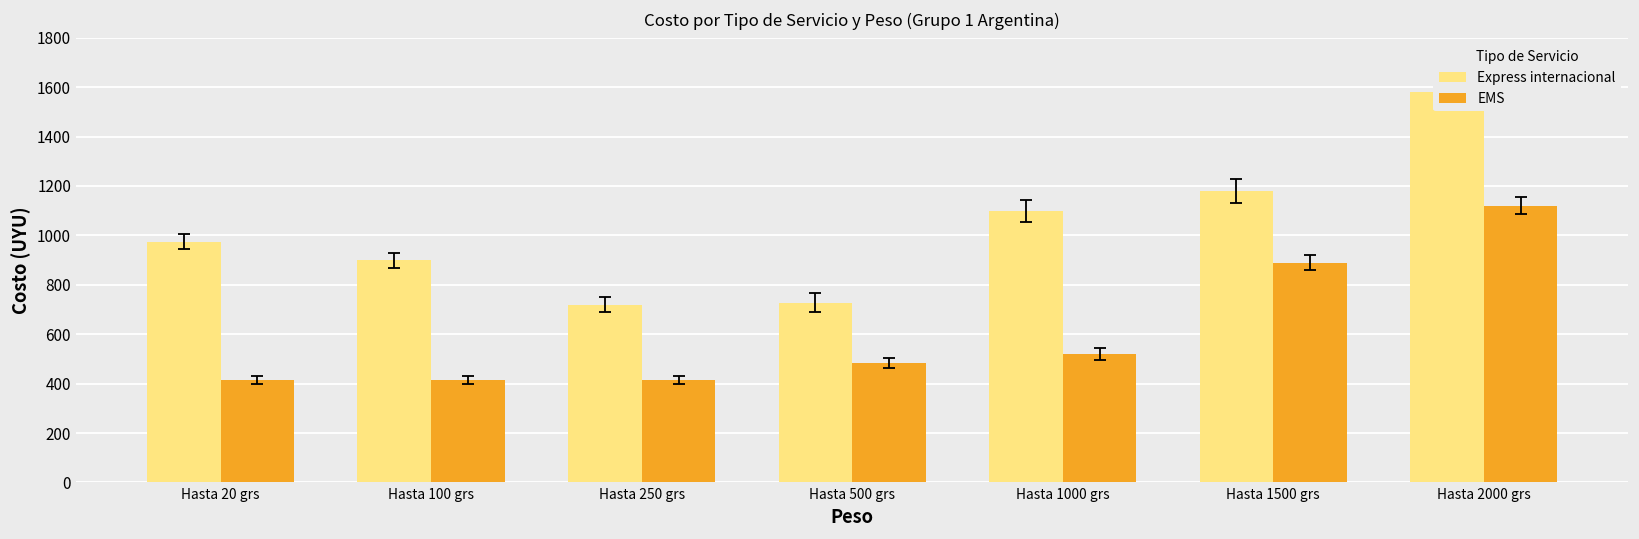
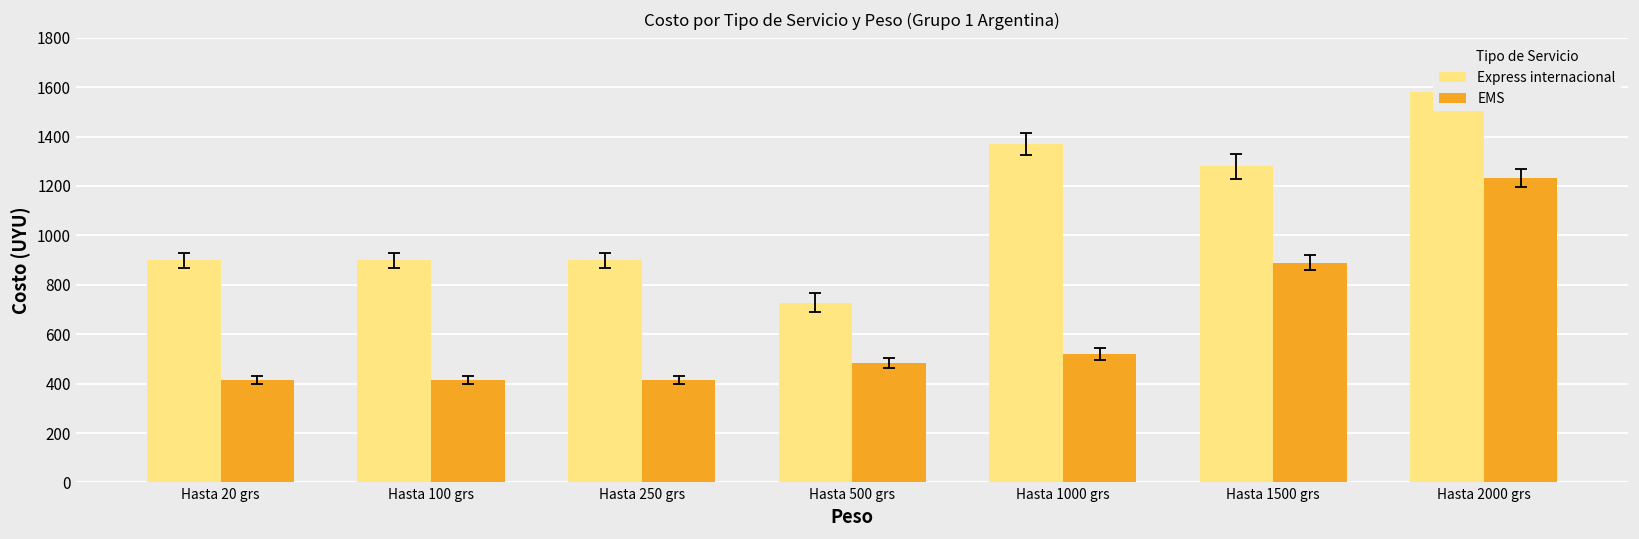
  {
    "Express internacional": {
-     "Hasta 20 grs": 980,
+     "Hasta 20 grs": 900,
      "Hasta 100 grs": 900,
-     "Hasta 250 grs": 720,
+     "Hasta 250 grs": 900,
      "Hasta 500 grs": 730,
-     "Hasta 1000 grs": 1100,
-     "Hasta 1500 grs": 1180
+     "Hasta 1000 grs": 1370,
+     "Hasta 1500 grs": 1280
    },
    "EMS": {
      "Hasta 20 grs": 420,
      "Hasta 100 grs": 420,
      "Hasta 250 grs": 420,
      "Hasta 500 grs": 490,
      "Hasta 1000 grs": 520,
      "Hasta 1500 grs": 890,
-     "Hasta 2000 grs": 1120
+     "Hasta 2000 grs": 1230
    }
  }
